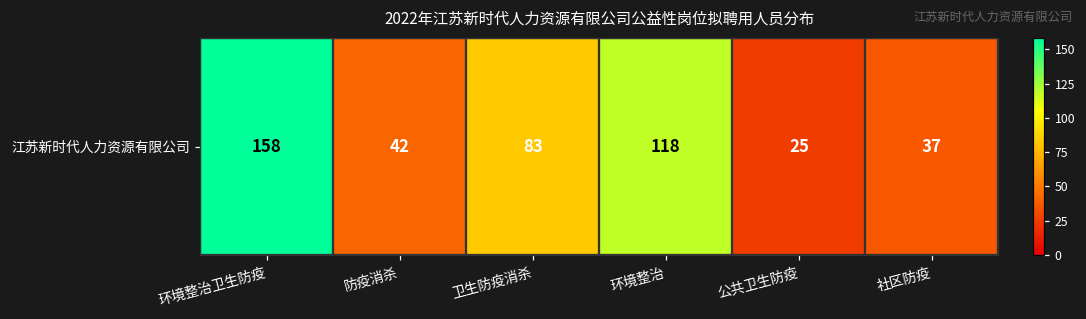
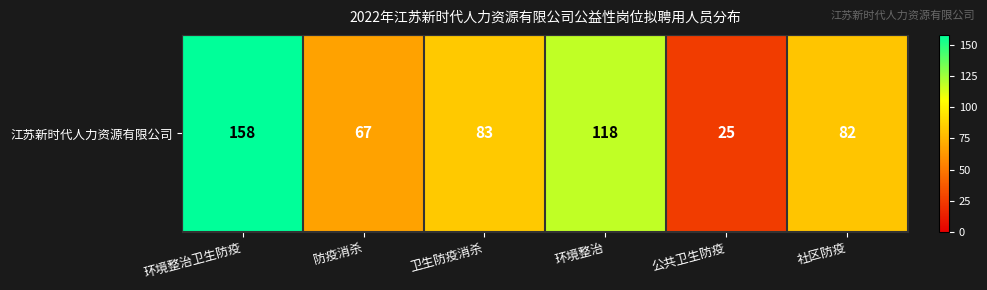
  {
    "江苏新时代人力资源有限公司": {
      "环境整治卫生防疫": 158,
-     "防疫消杀": 42,
+     "防疫消杀": 67,
      "卫生防疫消杀": 83,
      "环境整治": 118,
      "公共卫生防疫": 25,
-     "社区防疫": 37
+     "社区防疫": 82
    }
  }
